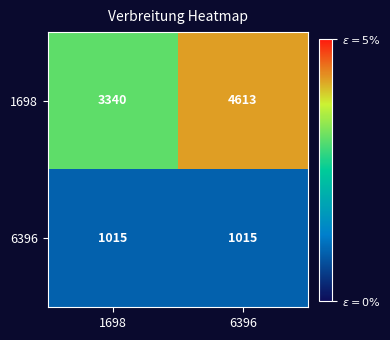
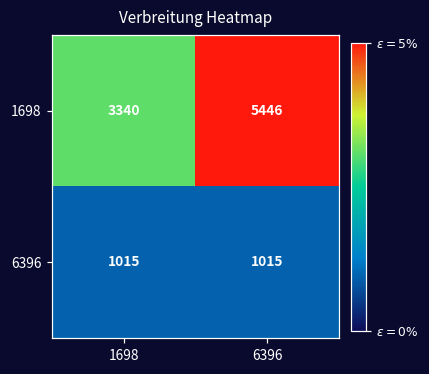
  {
    "1698": {
      "1698": 3340,
-     "6396": 4613
+     "6396": 5446
    },
    "6396": {
      "1698": 1015,
      "6396": 1015
    }
  }
